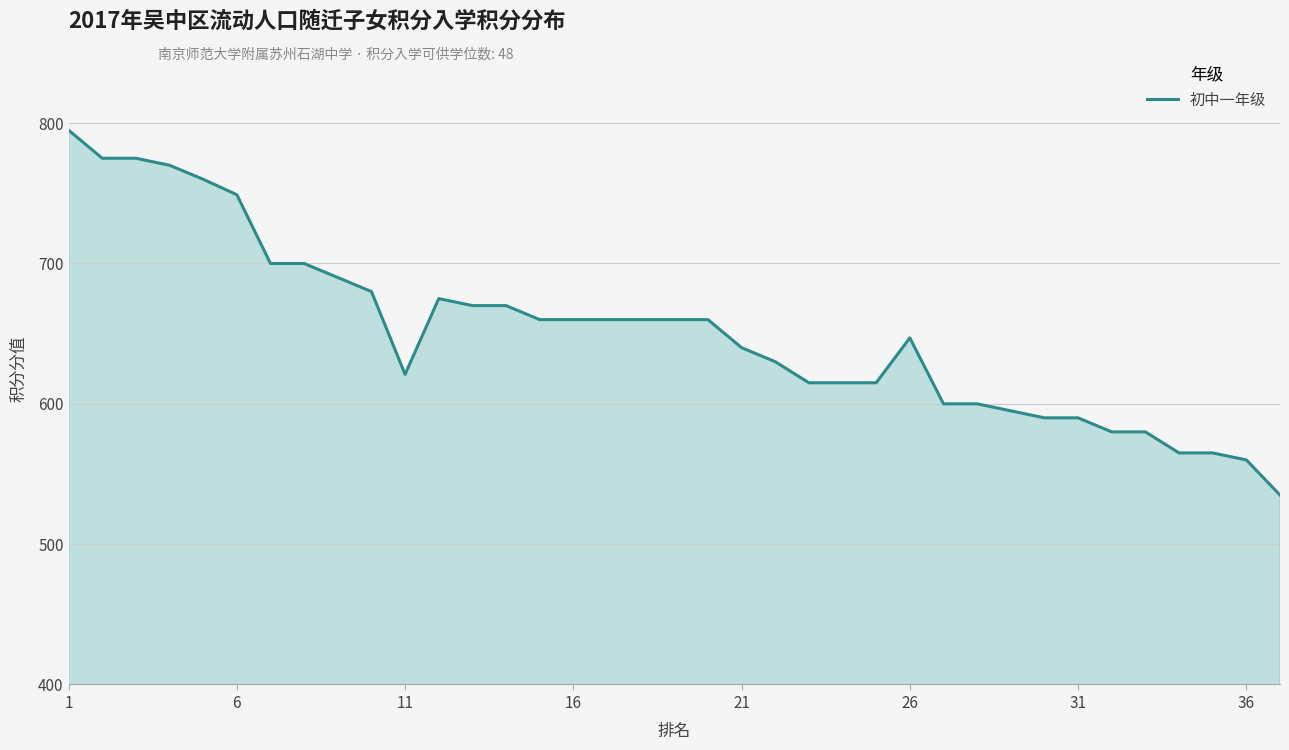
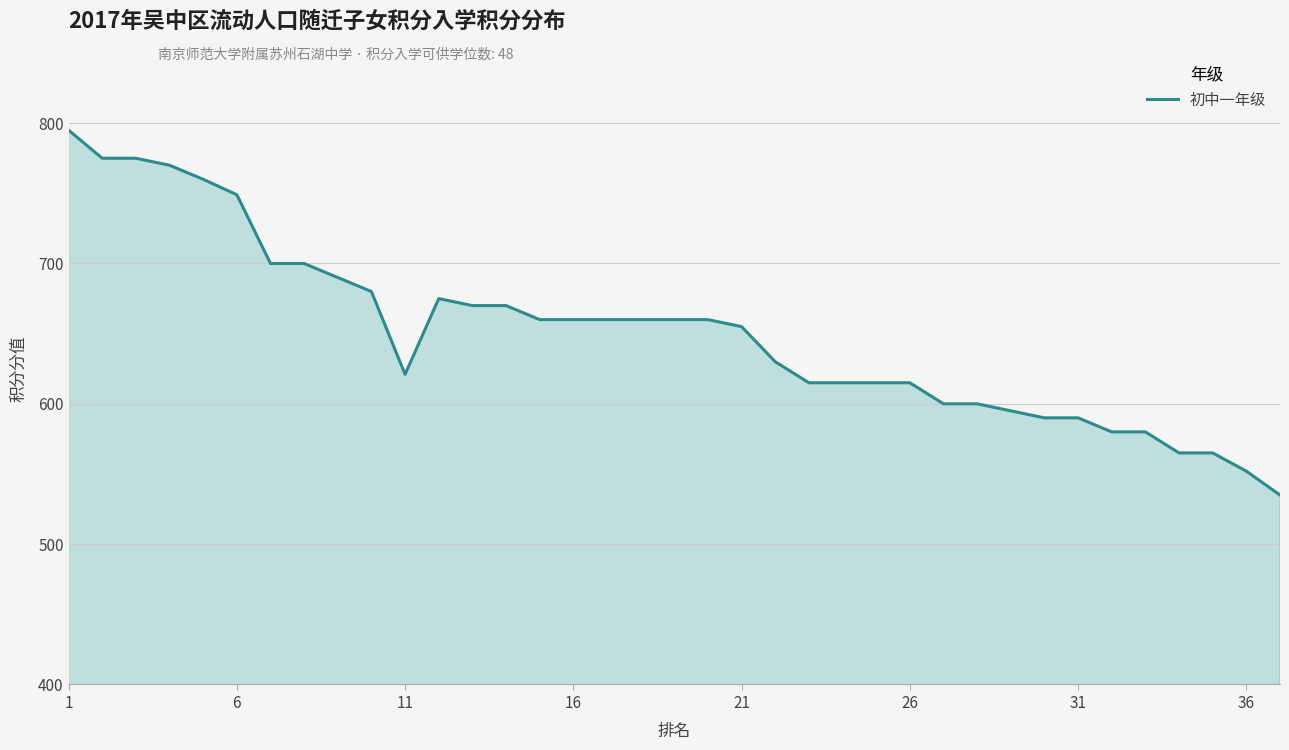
  {
    "1": 795,
    "6": 749,
    "11": 621,
    "16": 660,
-   "21": 640,
-   "26": 647,
+   "21": 655,
+   "26": 615,
    "31": 590,
-   "36": 560
+   "36": 552
  }
